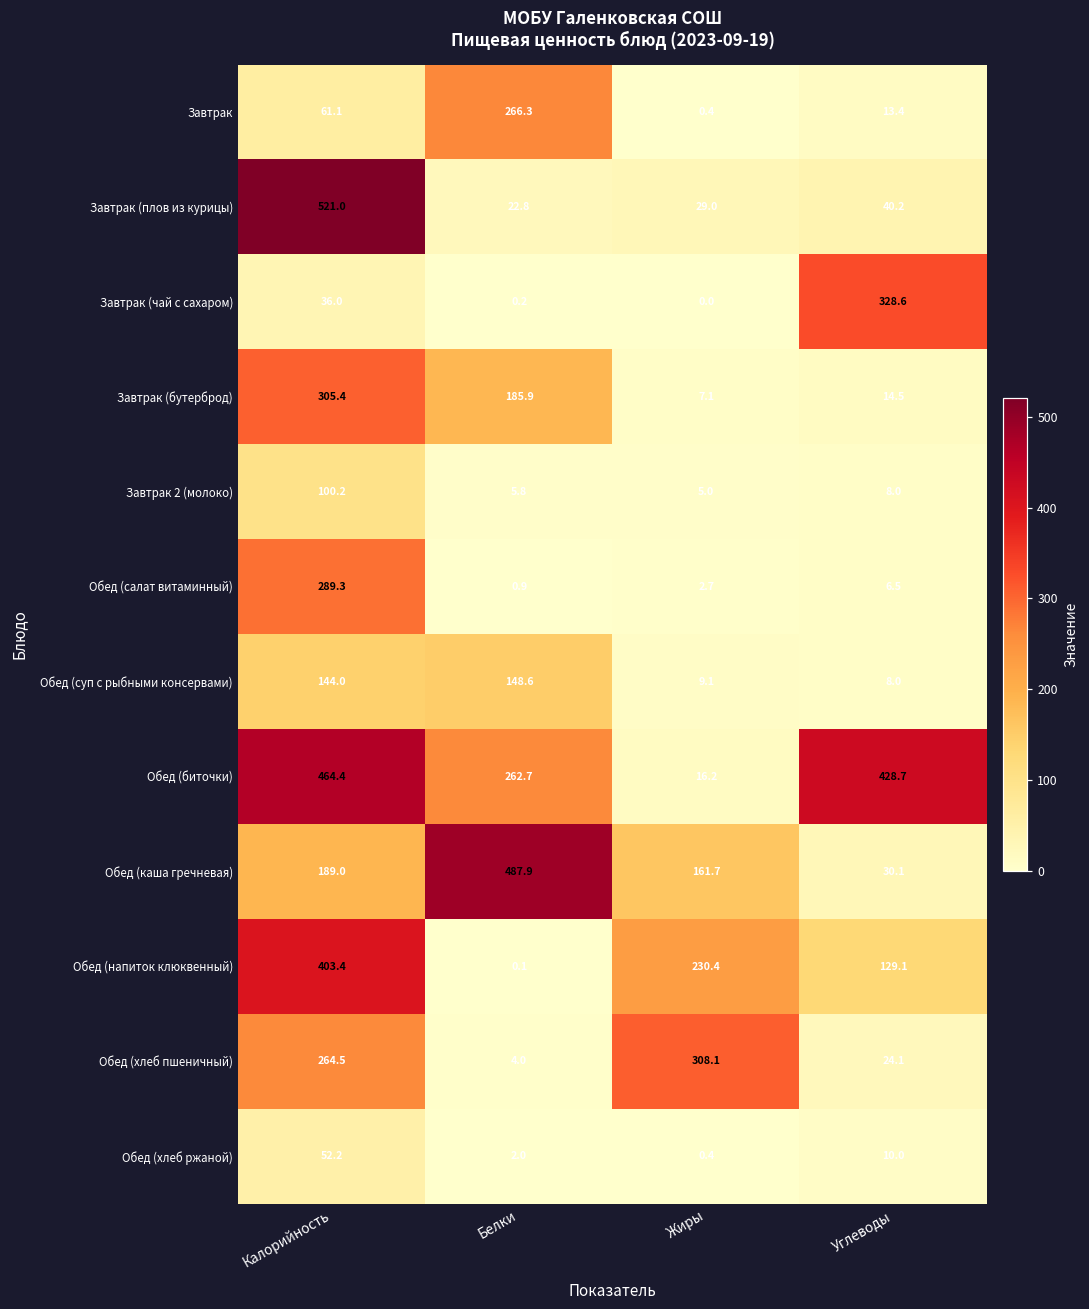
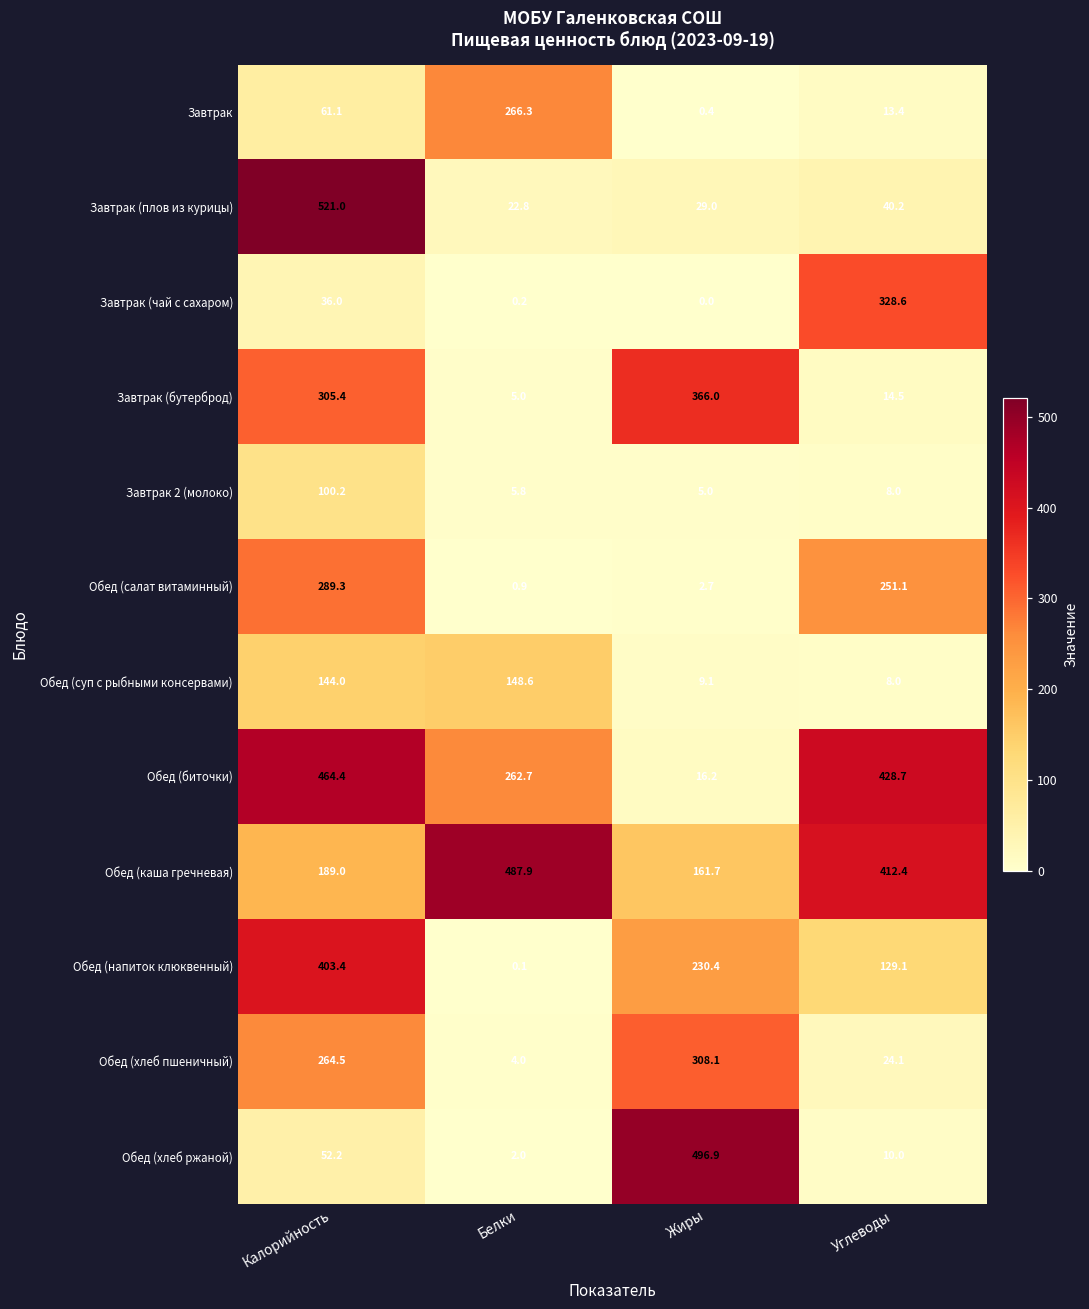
  {
    "Завтрак": {
      "Калорийность": 61.1,
      "Белки": 266.3,
      "Жиры": 0.4,
      "Углеводы": 13.4
    },
    "Завтрак (плов из курицы)": {
      "Калорийность": 521.0,
      "Белки": 22.8,
      "Жиры": 29.0,
      "Углеводы": 40.2
    },
    "Завтрак (чай с сахаром)": {
      "Калорийность": 36.0,
      "Белки": 0.2,
      "Жиры": 0.0,
      "Углеводы": 328.6
    },
    "Завтрак (бутерброд)": {
      "Калорийность": 305.4,
-     "Белки": 185.9,
-     "Жиры": 7.1,
+     "Белки": 5.0,
+     "Жиры": 366.0,
      "Углеводы": 14.5
    },
    "Завтрак 2 (молоко)": {
      "Калорийность": 100.2,
      "Белки": 5.8,
      "Жиры": 5.0,
      "Углеводы": 8.0
    },
    "Обед (салат витаминный)": {
      "Калорийность": 289.3,
      "Белки": 0.9,
      "Жиры": 2.7,
-     "Углеводы": 6.5
+     "Углеводы": 251.1
    },
    "Обед (суп с рыбными консервами)": {
      "Калорийность": 144.0,
      "Белки": 148.6,
      "Жиры": 9.1,
      "Углеводы": 8.0
    },
    "Обед (биточки)": {
      "Калорийность": 464.4,
      "Белки": 262.7,
      "Жиры": 16.2,
      "Углеводы": 428.7
    },
    "Обед (каша гречневая)": {
      "Калорийность": 189.0,
      "Белки": 487.9,
      "Жиры": 161.7,
-     "Углеводы": 30.1
+     "Углеводы": 412.4
    },
    "Обед (напиток клюквенный)": {
      "Калорийность": 403.4,
      "Белки": 0.1,
      "Жиры": 230.4,
      "Углеводы": 129.1
    },
    "Обед (хлеб пшеничный)": {
      "Калорийность": 264.5,
      "Белки": 4.0,
      "Жиры": 308.1,
      "Углеводы": 24.1
    },
    "Обед (хлеб ржаной)": {
      "Калорийность": 52.2,
      "Белки": 2.0,
-     "Жиры": 0.4,
+     "Жиры": 496.9,
      "Углеводы": 10.0
    }
  }
